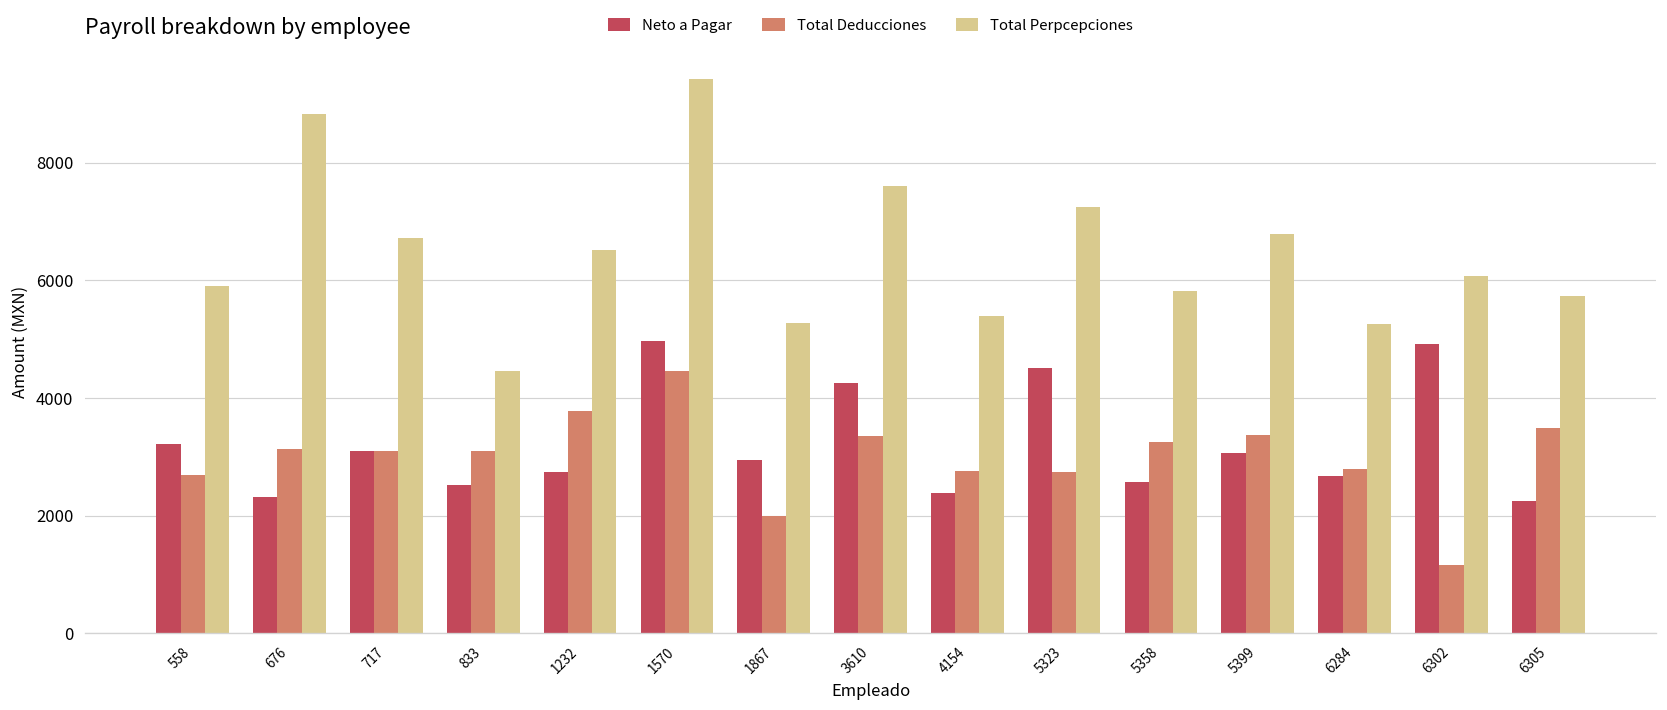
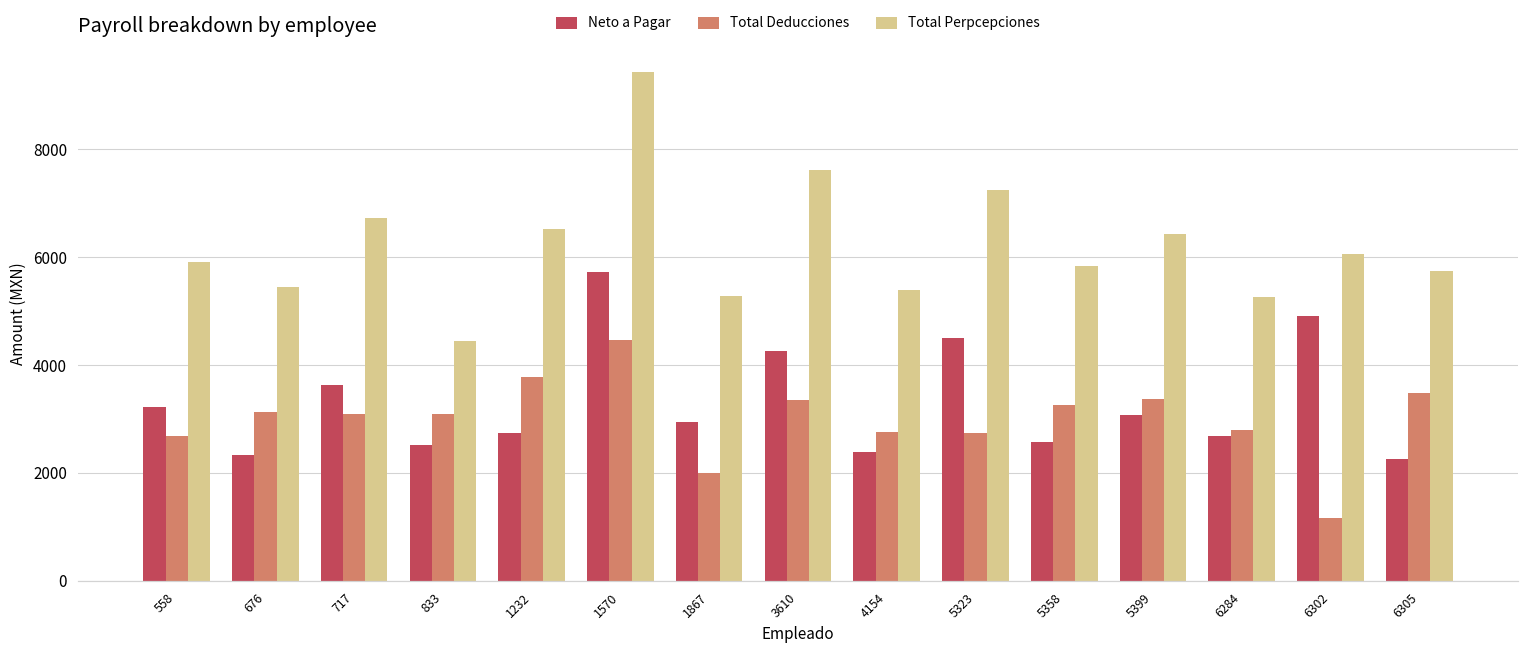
  {
    "Neto a Pagar": {
      "558": 3200,
      "676": 2300,
-     "717": 3100,
+     "717": 3600,
      "833": 2500,
      "1232": 2700,
-     "1570": 5000,
+     "1570": 5700,
      "1867": 2900,
      "3610": 4300,
      "4154": 2400,
      "5323": 4500,
      "5358": 2600,
      "5399": 3100,
      "6284": 2700,
      "6302": 4900,
      "6305": 2300
    },
    "Total Deducciones": {
      "558": 2700,
      "676": 3100,
      "717": 3100,
      "833": 3100,
      "1232": 3800,
      "1570": 4500,
      "1867": 2000,
      "3610": 3400,
      "4154": 2800,
      "5323": 2700,
      "5358": 3300,
      "5399": 3400,
      "6284": 2800,
      "6302": 1200,
      "6305": 3500
    },
    "Total Perpcepciones": {
      "558": 5900,
-     "676": 8800,
+     "676": 5500,
      "717": 6700,
      "833": 4500,
      "1232": 6500,
      "1570": 9400,
      "1867": 5300,
      "3610": 7600,
      "4154": 5400,
      "5323": 7200,
      "5358": 5800,
-     "5399": 6800,
+     "5399": 6400,
      "6284": 5300,
      "6302": 6100,
      "6305": 5700
    }
  }
